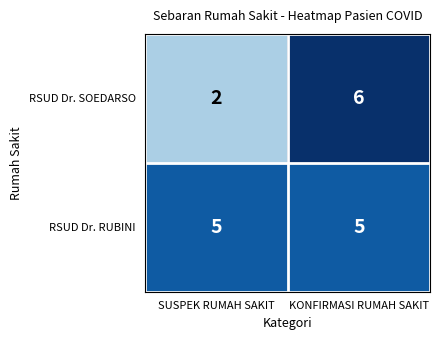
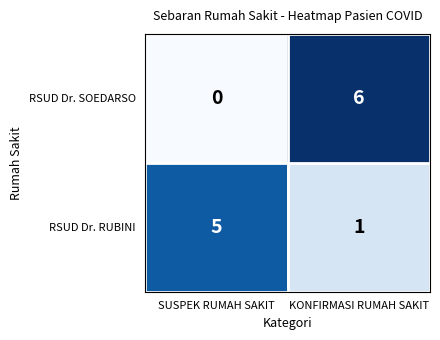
  {
    "RSUD Dr. SOEDARSO": {
-     "SUSPEK RUMAH SAKIT": 2,
+     "SUSPEK RUMAH SAKIT": 0,
      "KONFIRMASI RUMAH SAKIT": 6
    },
    "RSUD Dr. RUBINI": {
      "SUSPEK RUMAH SAKIT": 5,
-     "KONFIRMASI RUMAH SAKIT": 5
+     "KONFIRMASI RUMAH SAKIT": 1
    }
  }
